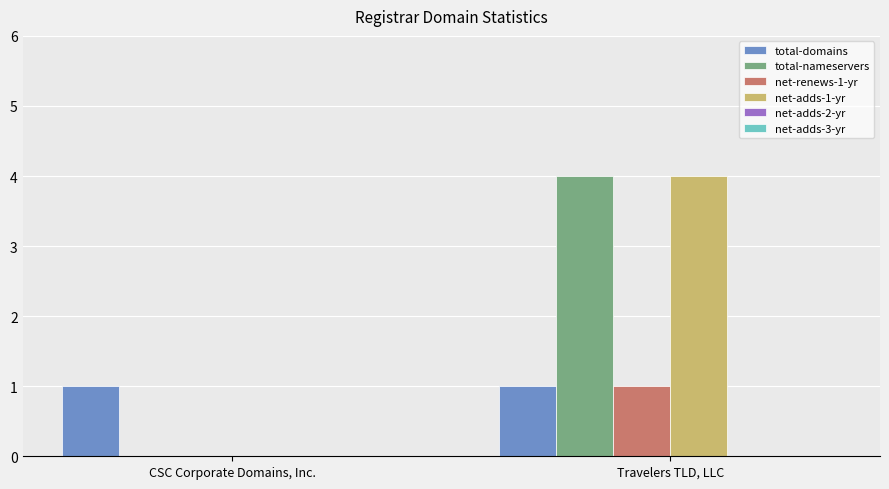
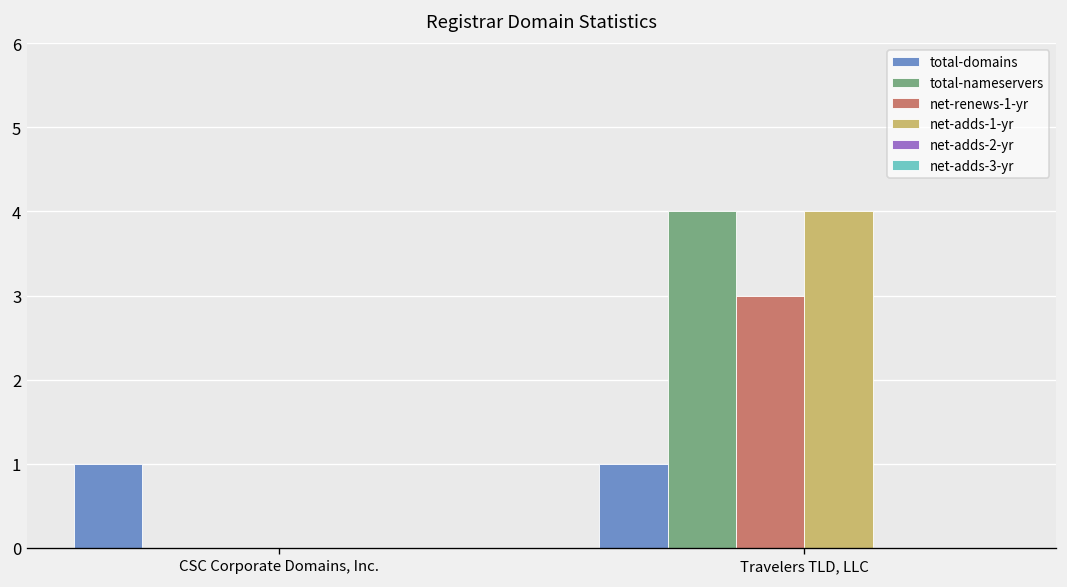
  {
    "total-nameservers": {
      "CSC Corporate Domains, Inc.": 0,
      "Travelers TLD, LLC": 4
    },
    "net-renews-1-yr": {
      "CSC Corporate Domains, Inc.": 0,
-     "Travelers TLD, LLC": 1
+     "Travelers TLD, LLC": 3
    },
    "net-adds-1-yr": {
      "CSC Corporate Domains, Inc.": 0,
      "Travelers TLD, LLC": 4
    }
  }
